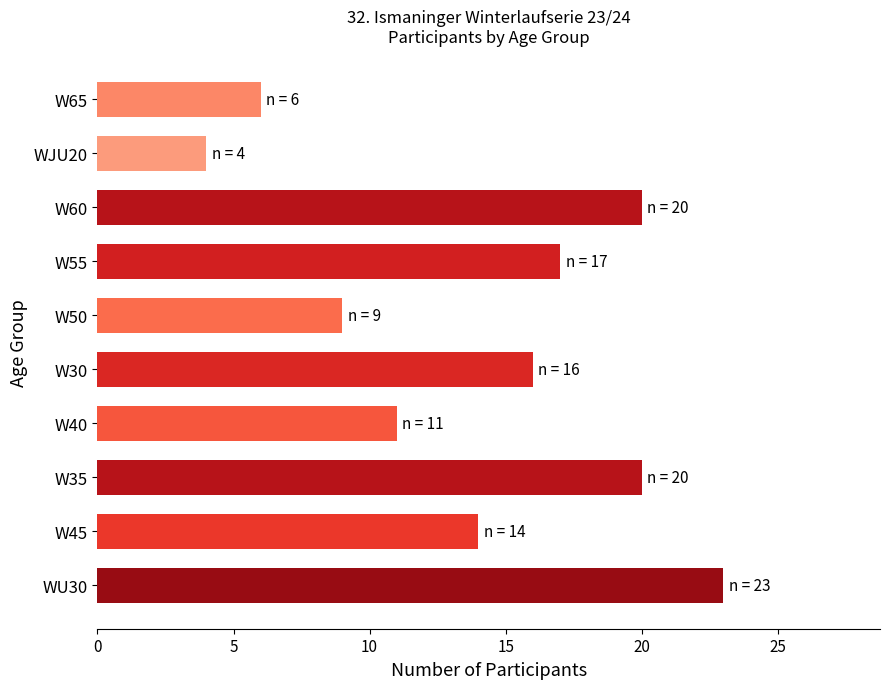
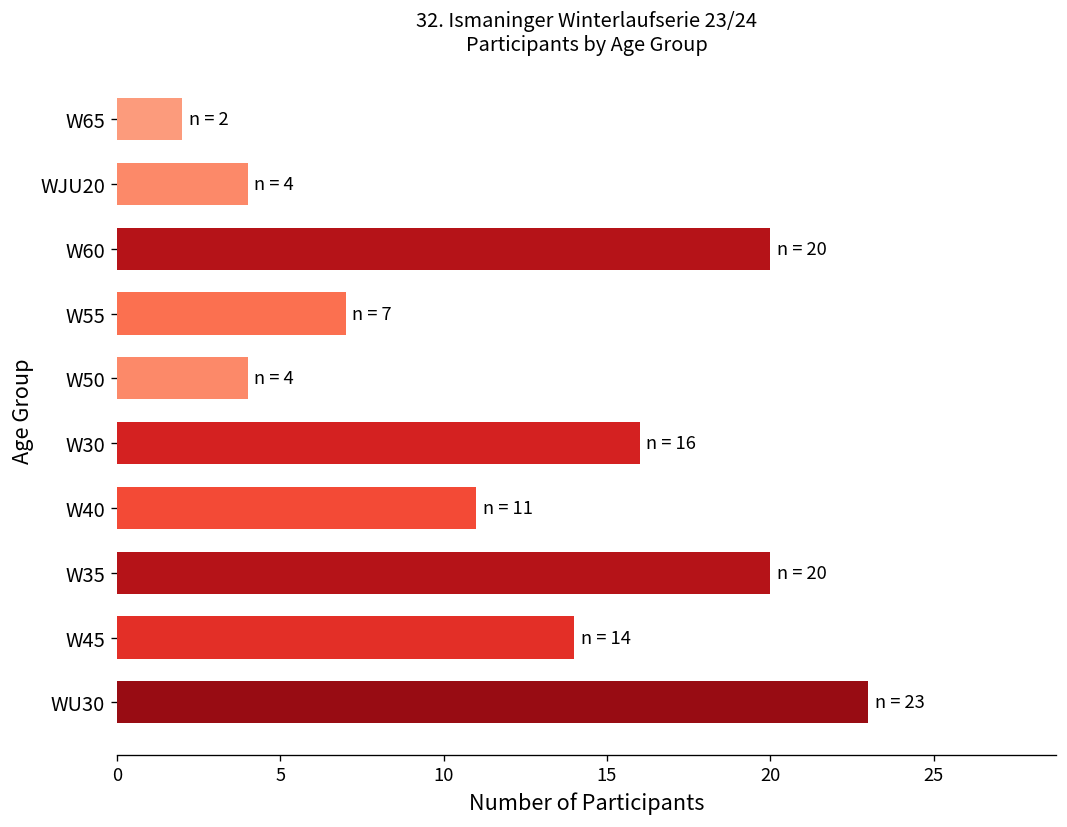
  {
-   "W65": 6,
+   "W65": 2,
    "WJU20": 4,
    "W60": 20,
-   "W55": 17,
-   "W50": 9,
+   "W55": 7,
+   "W50": 4,
    "W30": 16,
    "W40": 11,
    "W35": 20,
    "W45": 14,
    "WU30": 23
  }
